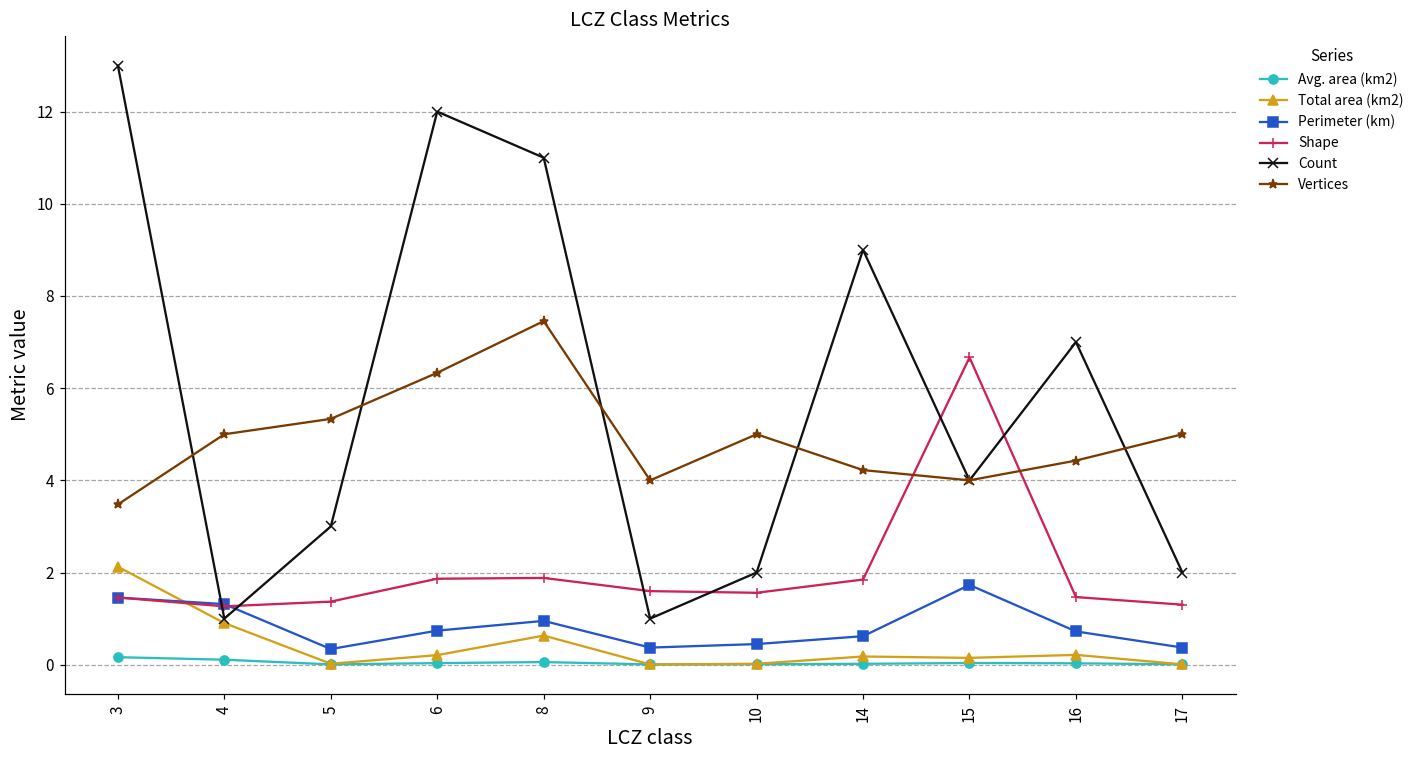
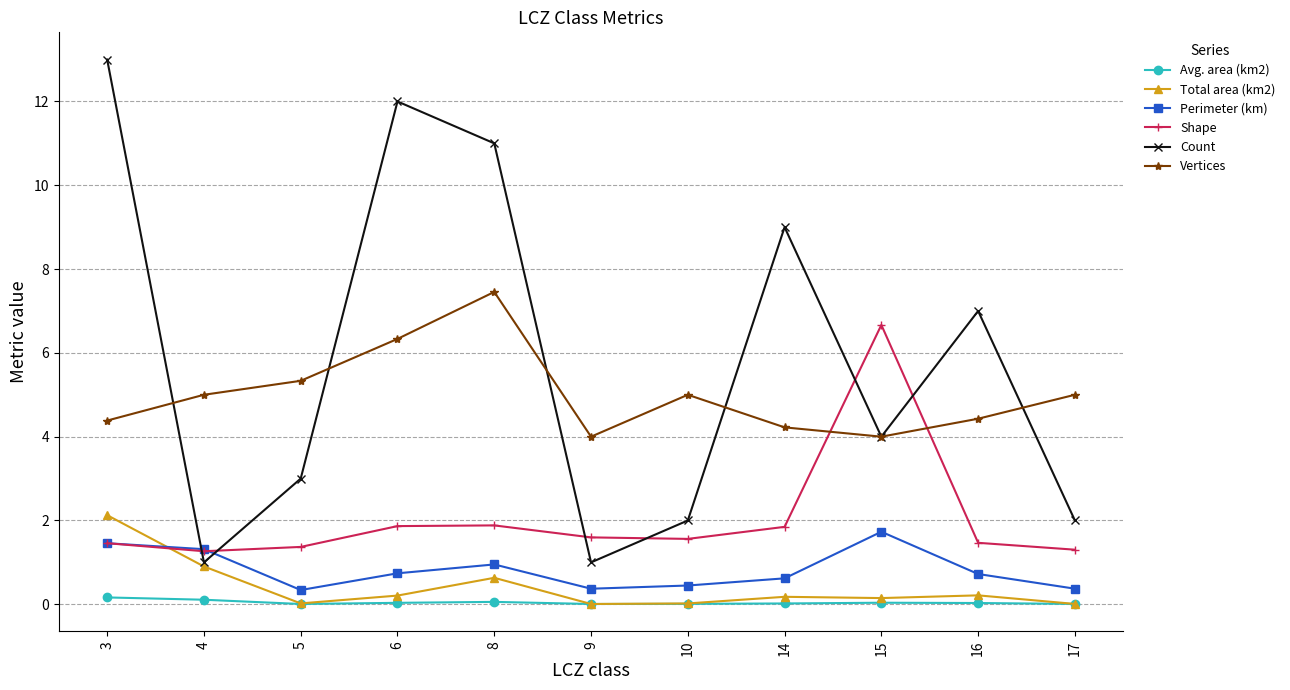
  {
    "Avg. area (km2)": {
      "3": 0.2,
      "4": 0.1,
      "6": 0.0,
      "8": 0.1,
      "14": 0.0,
      "15": 0.0,
      "16": 0.0
    },
    "Total area (km2)": {
      "3": 2.1,
      "4": 0.9,
      "6": 0.2,
      "8": 0.6,
      "14": 0.2,
      "15": 0.1,
      "16": 0.2
    },
    "Perimeter (km)": {
      "5": 0.3,
      "6": 0.7,
      "8": 1.0,
      "9": 0.4,
      "10": 0.4,
      "14": 0.6,
      "15": 1.7,
      "16": 0.7,
      "17": 0.4
    },
    "Shape": {
      "5": 1.4,
      "6": 1.9,
      "8": 1.9,
      "9": 1.6,
      "10": 1.6,
      "14": 1.8,
      "15": 6.7,
      "16": 1.5,
      "17": 1.3
    },
    "Count": {
      "3": 13.0,
      "4": 1.0,
      "5": 3.0,
      "6": 12.0,
      "8": 11.0,
      "9": 1.0,
      "10": 2.0,
      "14": 9.0,
      "16": 7.0,
      "17": 2.0
    },
    "Vertices": {
-     "3": 3.5,
+     "3": 4.4,
      "4": 5.0,
      "5": 5.3,
      "6": 6.3,
      "8": 7.5,
      "9": 4.0,
      "10": 5.0,
      "14": 4.2,
      "16": 4.4,
      "17": 5.0
    }
  }
